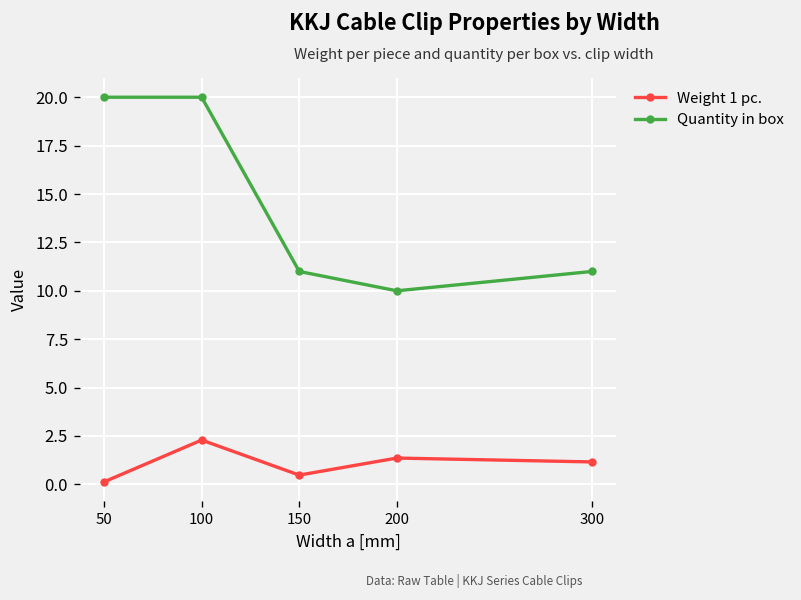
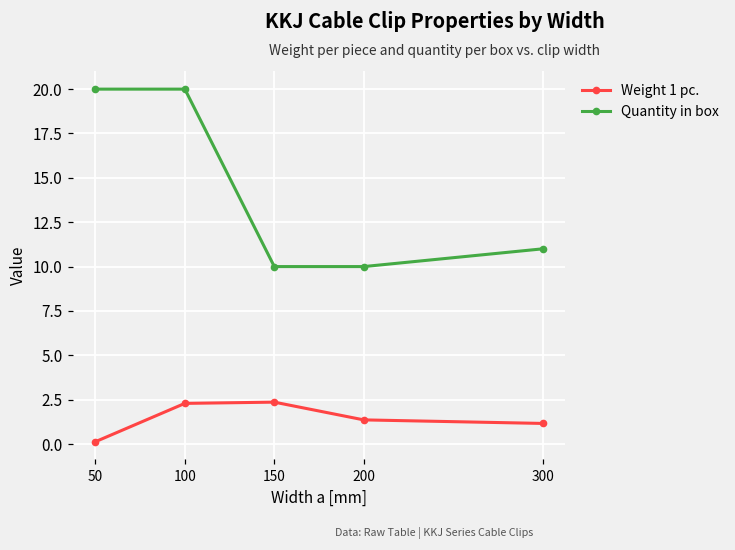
  {
    "Weight 1 pc.": {
      "50": 0.1,
      "100": 2.3,
-     "150": 0.5,
+     "150": 2.4,
      "200": 1.4,
      "300": 1.2
    },
    "Quantity in box": {
      "50": 20,
      "100": 20,
-     "150": 11,
+     "150": 10,
      "200": 10,
      "300": 11
    }
  }
